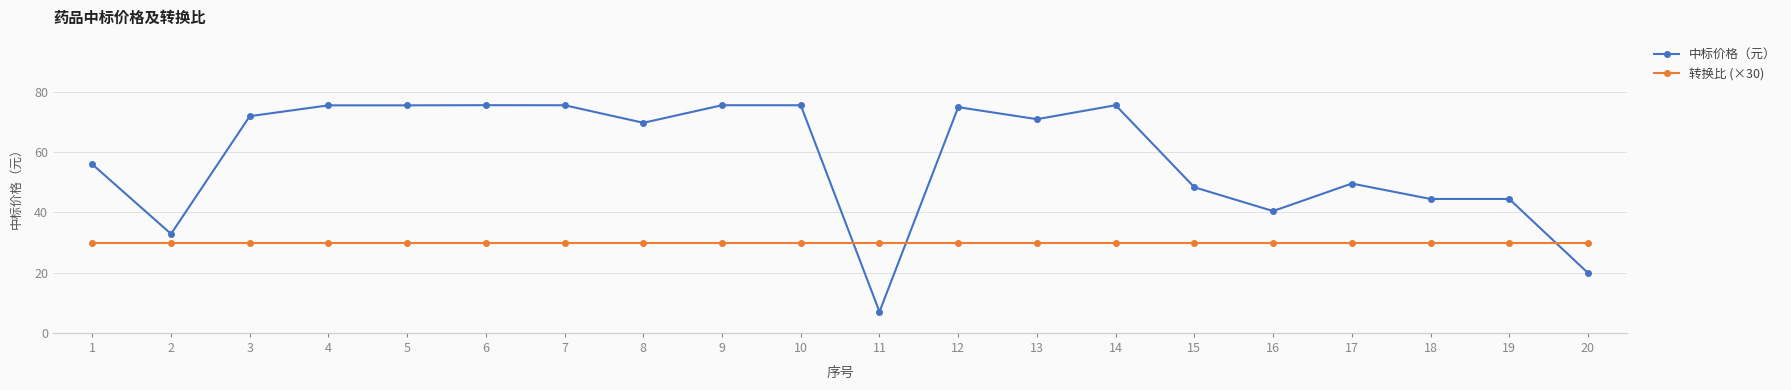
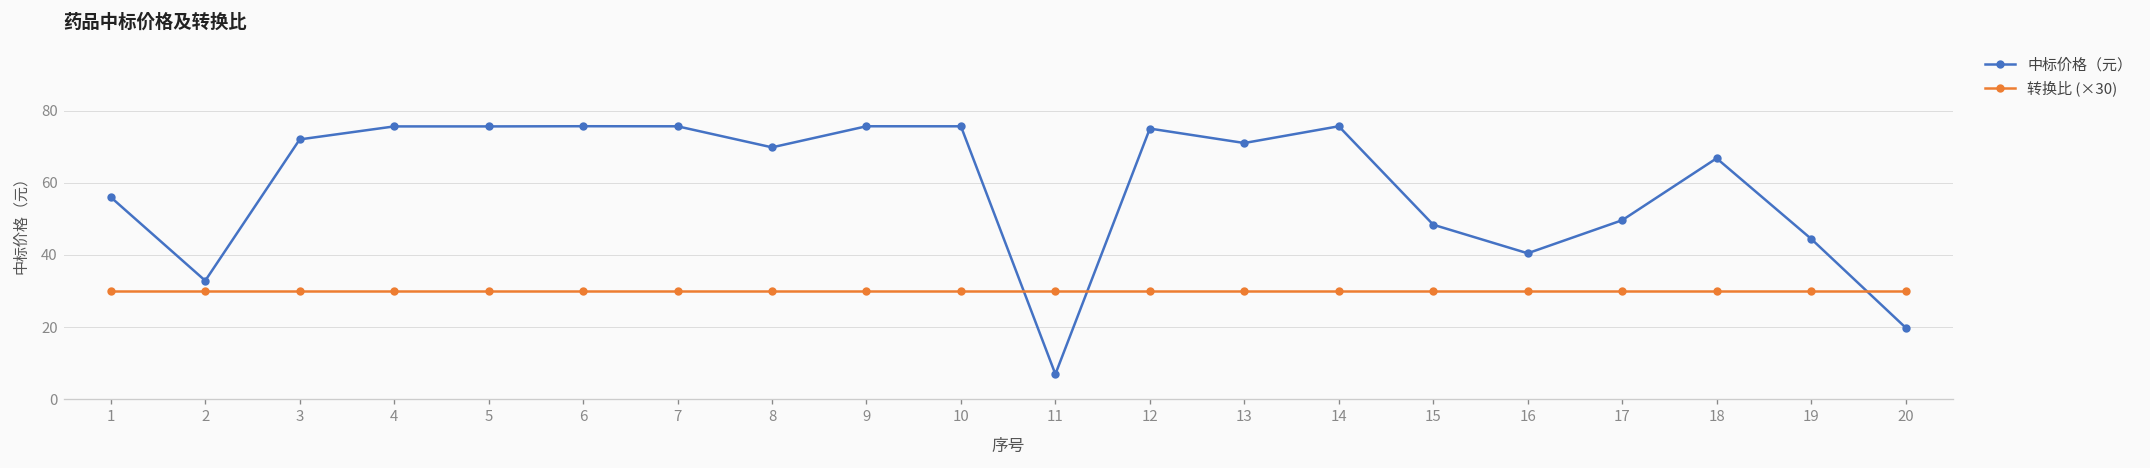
  {
    "中标价格（元）": {
      "1": 56,
      "2": 33,
      "3": 72,
      "4": 76,
      "5": 76,
      "6": 76,
      "7": 76,
      "8": 70,
      "9": 76,
      "10": 76,
      "11": 7,
      "12": 75,
      "13": 71,
      "14": 76,
      "15": 48,
      "16": 40,
      "17": 50,
-     "18": 44,
+     "18": 67,
      "19": 44,
      "20": 20
    },
    "转换比 (×30)": {
      "1": 30,
      "2": 30,
      "3": 30,
      "4": 30,
      "5": 30,
      "6": 30,
      "7": 30,
      "8": 30,
      "9": 30,
      "10": 30,
      "11": 30,
      "12": 30,
      "13": 30,
      "14": 30,
      "15": 30,
      "16": 30,
      "17": 30,
      "18": 30,
      "19": 30,
      "20": 30
    }
  }
